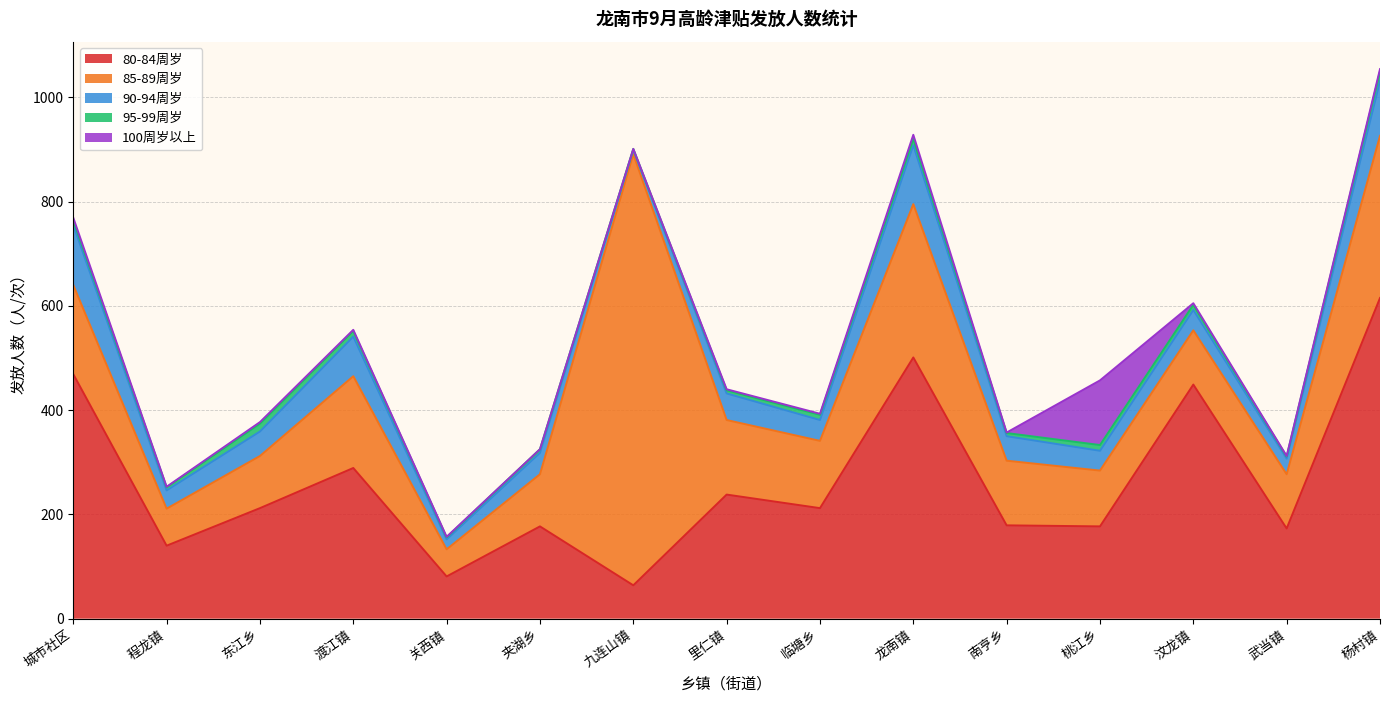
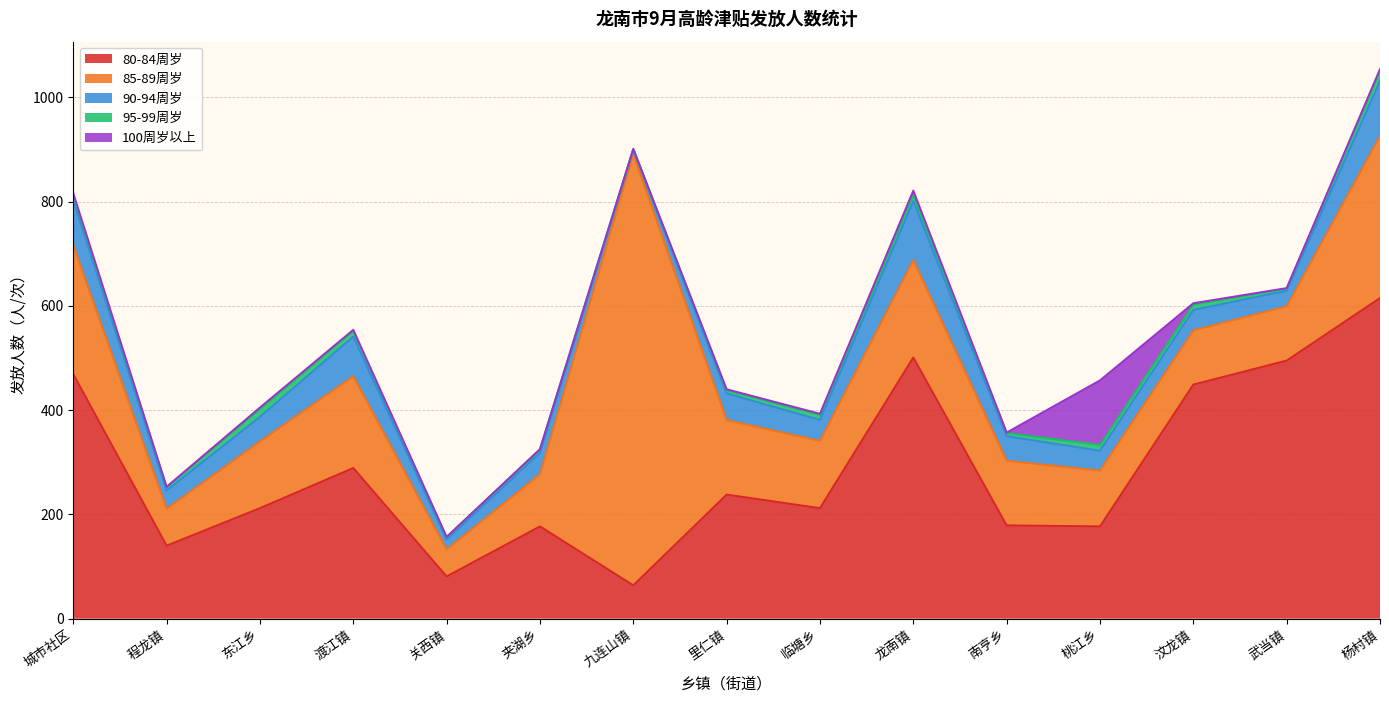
  {
    "80-84周岁": {
      "城市社区": 470,
      "程龙镇": 140,
      "东江乡": 210,
      "渡江镇": 290,
      "关西镇": 80,
      "夹湖乡": 180,
      "九连山镇": 60,
      "里仁镇": 240,
      "临塘乡": 210,
      "龙南镇": 500,
      "南亨乡": 180,
      "桃江乡": 180,
      "汶龙镇": 450,
-     "武当镇": 170,
+     "武当镇": 500,
      "杨村镇": 620
    },
    "85-89周岁": {
-     "城市社区": 170,
+     "城市社区": 250,
      "程龙镇": 70,
-     "东江乡": 100,
+     "东江乡": 130,
      "渡江镇": 180,
      "关西镇": 50,
      "夹湖乡": 100,
      "九连山镇": 830,
      "里仁镇": 140,
      "临塘乡": 130,
-     "龙南镇": 290,
+     "龙南镇": 190,
      "南亨乡": 120,
      "桃江乡": 110,
      "汶龙镇": 100,
      "武当镇": 100,
      "杨村镇": 310
    },
    "90-94周岁": {
-     "城市社区": 120,
+     "城市社区": 90,
      "程龙镇": 40,
      "东江乡": 50,
      "渡江镇": 80,
      "夹湖乡": 40,
      "里仁镇": 50,
      "临塘乡": 40,
      "龙南镇": 110,
      "南亨乡": 50,
      "桃江乡": 40,
      "汶龙镇": 40,
      "杨村镇": 110
    },
    "95-99周岁": {
      "城市社区": 10,
      "龙南镇": 10,
      "桃江乡": 10
    },
    "100周岁以上": {
      "城市社区": 10,
      "龙南镇": 10,
      "桃江乡": 120
    }
  }
